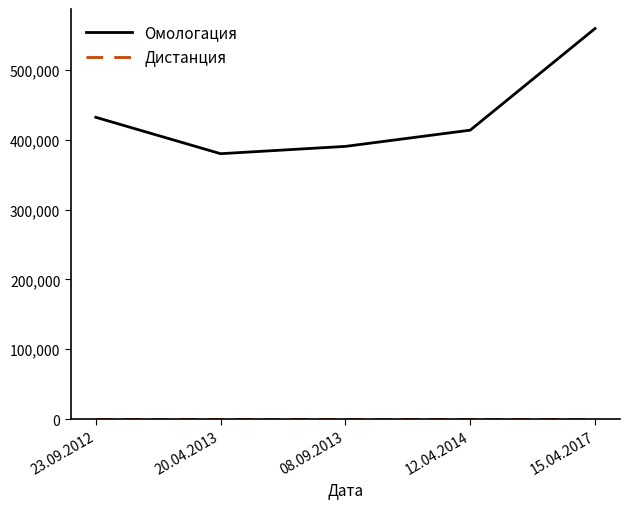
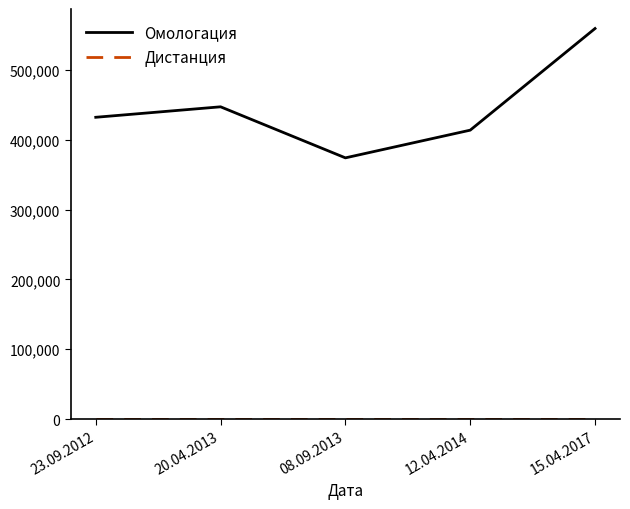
  {
    "Омологация": {
      "23.09.2012": "430,000",
-     "20.04.2013": "380,000",
-     "08.09.2013": "390,000",
+     "20.04.2013": "450,000",
+     "08.09.2013": "370,000",
      "12.04.2014": "410,000",
      "15.04.2017": "560,000"
    },
    "Дистанция": {
      "23.09.2012": "0",
      "20.04.2013": "0",
      "08.09.2013": "0",
      "12.04.2014": "0",
      "15.04.2017": "0"
    }
  }
